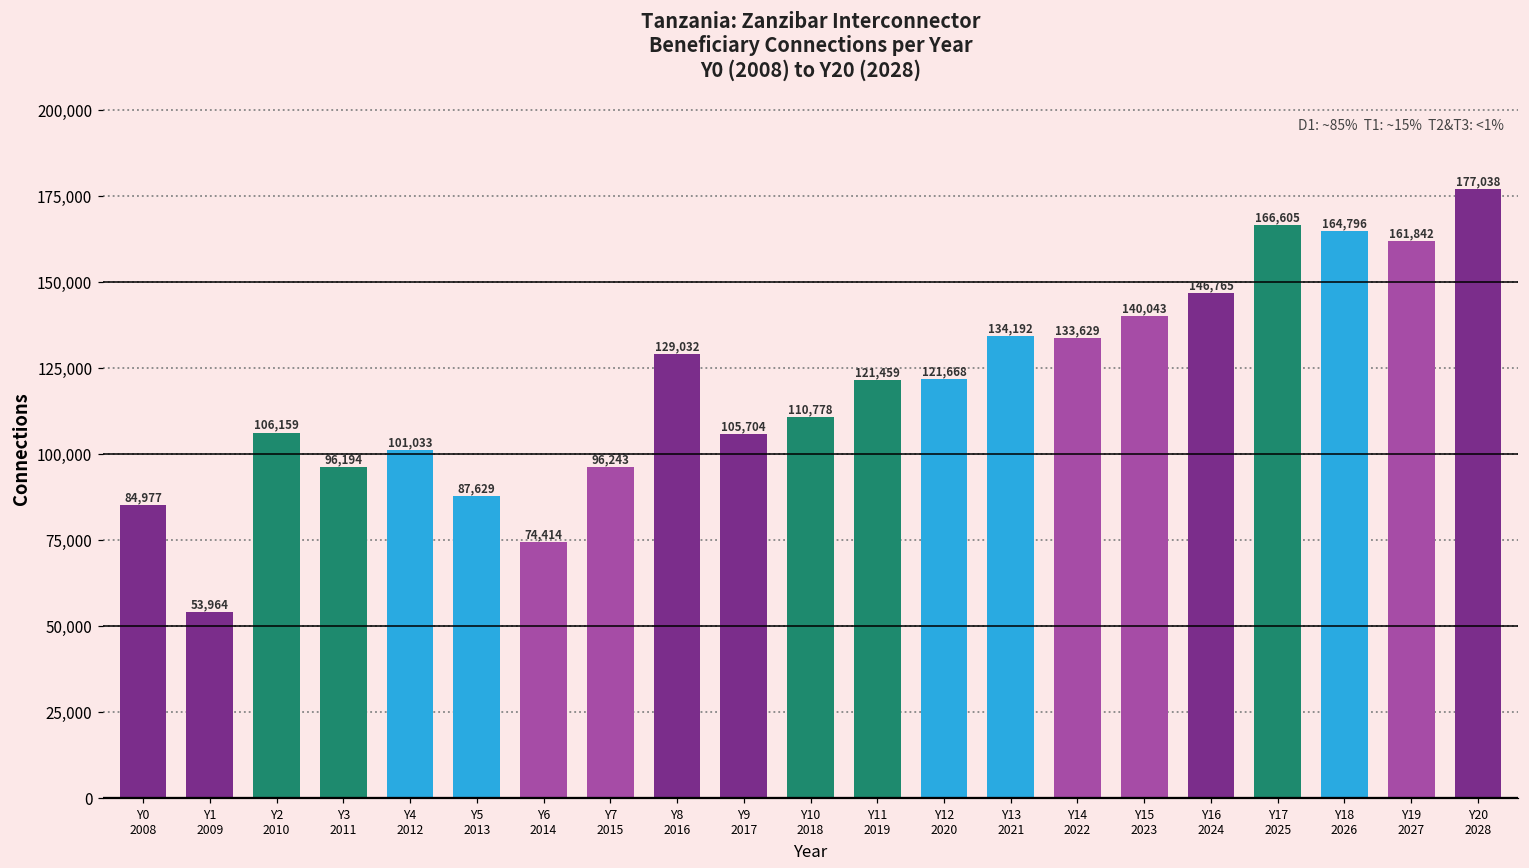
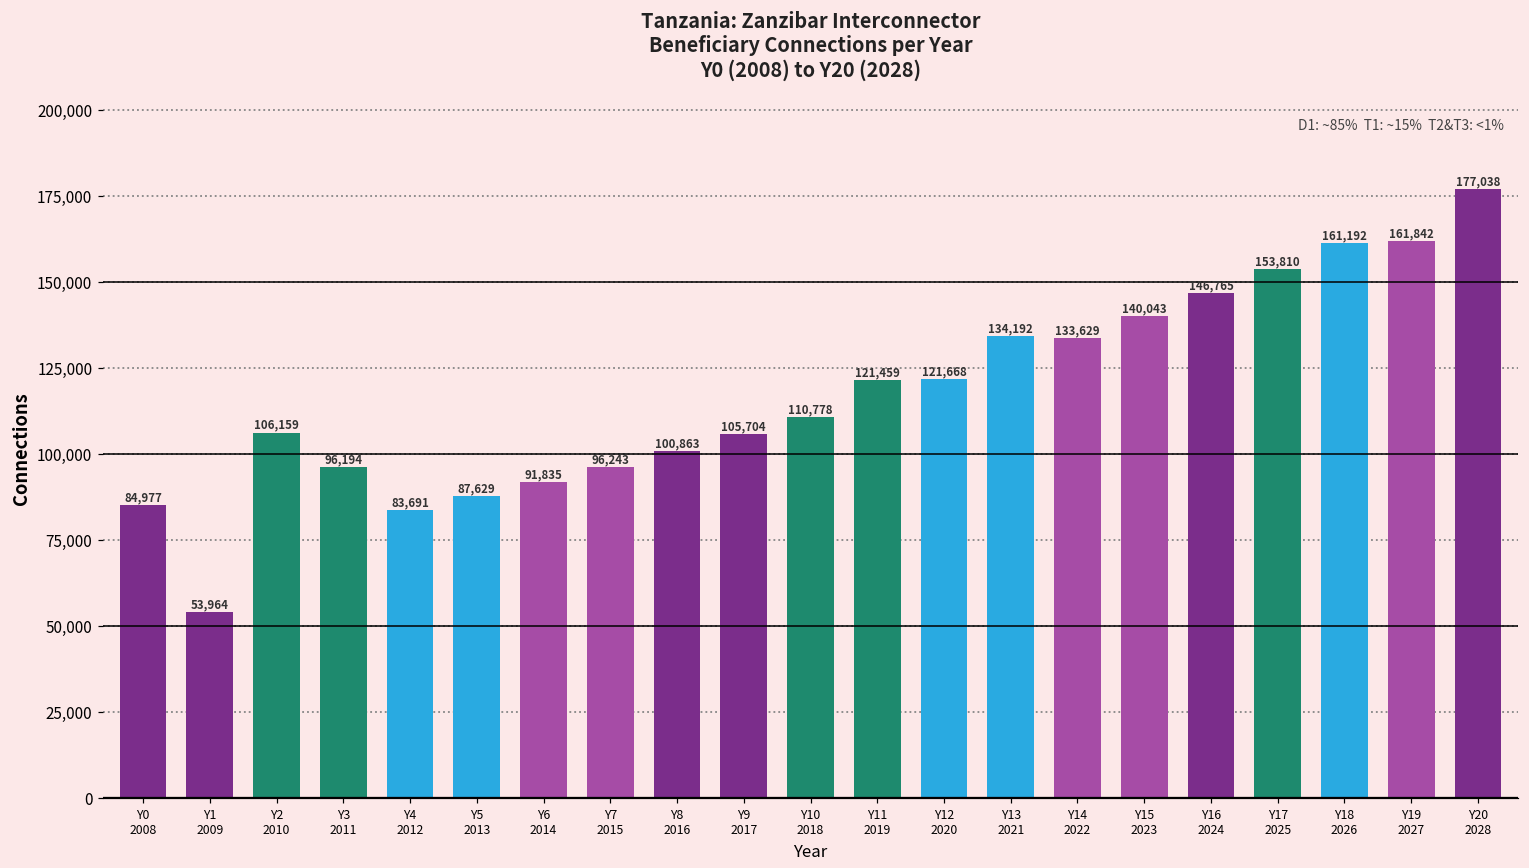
  {
    "Y0 2008": "84,977",
    "Y1 2009": "53,964",
    "Y2 2010": "106,159",
    "Y3 2011": "96,194",
-   "Y4 2012": "101,033",
+   "Y4 2012": "83,691",
    "Y5 2013": "87,629",
-   "Y6 2014": "74,414",
+   "Y6 2014": "91,835",
    "Y7 2015": "96,243",
-   "Y8 2016": "129,032",
+   "Y8 2016": "100,863",
    "Y9 2017": "105,704",
    "Y10 2018": "110,778",
    "Y11 2019": "121,459",
    "Y12 2020": "121,668",
    "Y13 2021": "134,192",
    "Y14 2022": "133,629",
    "Y15 2023": "140,043",
    "Y16 2024": "146,765",
-   "Y17 2025": "166,605",
-   "Y18 2026": "164,796",
+   "Y17 2025": "153,810",
+   "Y18 2026": "161,192",
    "Y19 2027": "161,842",
    "Y20 2028": "177,038"
  }
